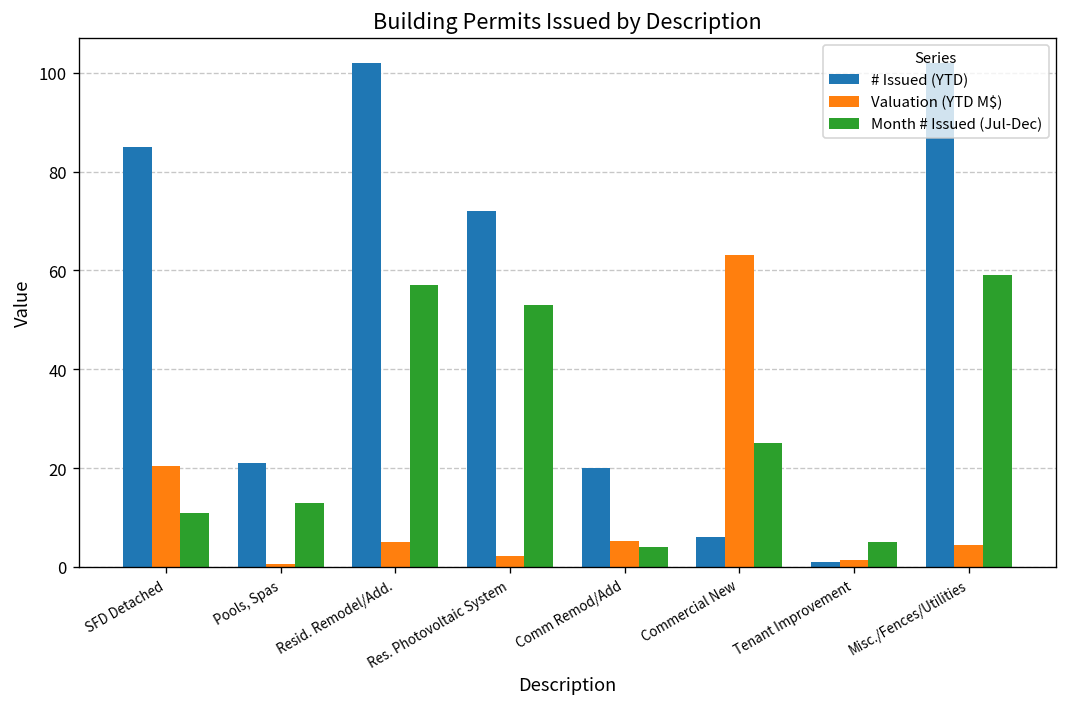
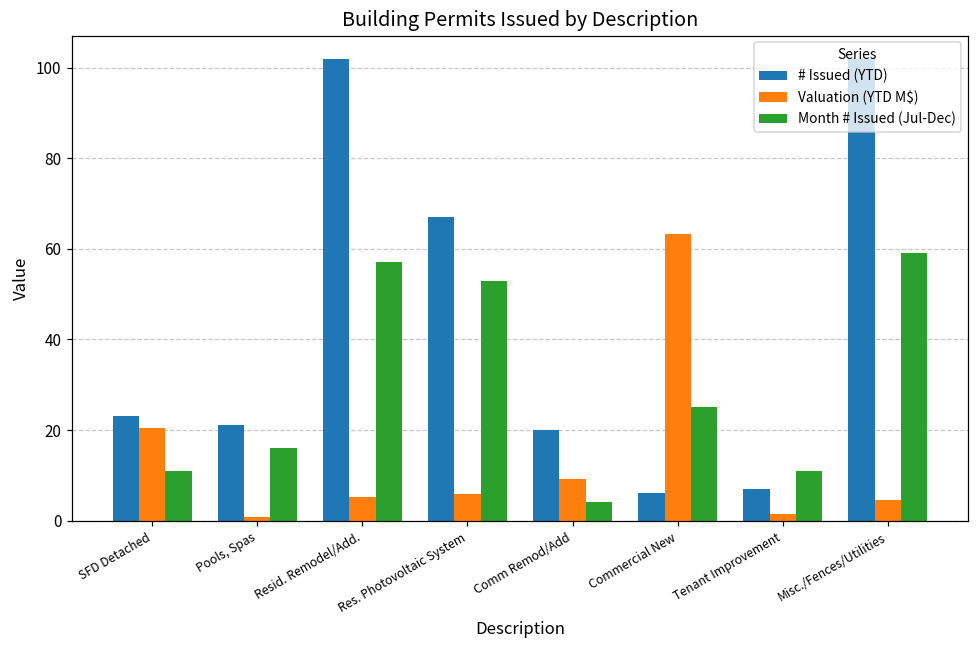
  {
    "# Issued (YTD)": {
-     "SFD Detached": 85,
+     "SFD Detached": 23,
      "Pools, Spas": 21,
      "Resid. Remodel/Add.": 102,
-     "Res. Photovoltaic System": 72,
+     "Res. Photovoltaic System": 67,
      "Comm Remod/Add": 20,
      "Commercial New": 6,
-     "Tenant Improvement": 1
+     "Tenant Improvement": 7
    },
    "Valuation (YTD M$)": {
      "SFD Detached": 21,
      "Pools, Spas": 1,
      "Resid. Remodel/Add.": 5,
-     "Res. Photovoltaic System": 2,
-     "Comm Remod/Add": 5,
+     "Res. Photovoltaic System": 6,
+     "Comm Remod/Add": 9,
      "Commercial New": 63,
      "Tenant Improvement": 1,
      "Misc./Fences/Utilities": 4
    },
    "Month # Issued (Jul-Dec)": {
      "SFD Detached": 11,
-     "Pools, Spas": 13,
+     "Pools, Spas": 16,
      "Resid. Remodel/Add.": 57,
      "Res. Photovoltaic System": 53,
      "Comm Remod/Add": 4,
      "Commercial New": 25,
-     "Tenant Improvement": 5,
+     "Tenant Improvement": 11,
      "Misc./Fences/Utilities": 59
    }
  }
